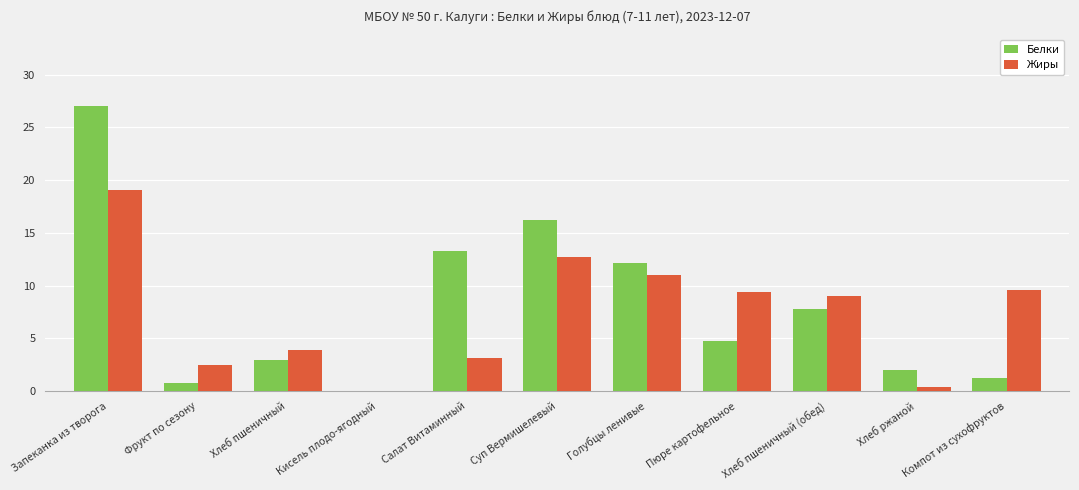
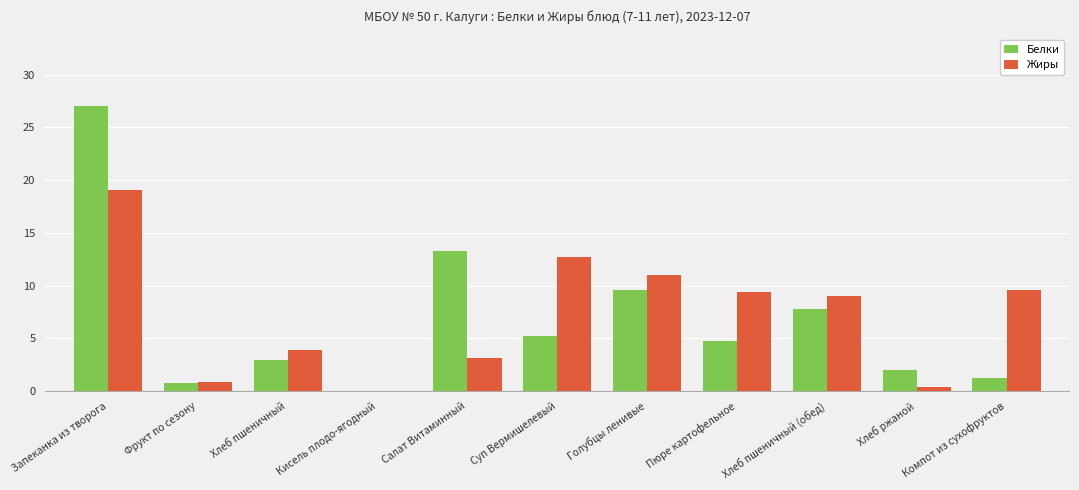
  {
    "Белки": {
      "Запеканка из творога": 27.0,
      "Фрукт по сезону": 0.8,
      "Хлеб пшеничный": 2.9,
      "Салат Витаминный": 13.3,
-     "Суп Вермишелевый": 16.2,
-     "Голубцы ленивые": 12.1,
+     "Суп Вермишелевый": 5.2,
+     "Голубцы ленивые": 9.6,
      "Пюре картофельное": 4.7,
      "Хлеб пшеничный (обед)": 7.8,
      "Хлеб ржаной": 2.0,
      "Компот из сухофруктов": 1.3
    },
    "Жиры": {
      "Запеканка из творога": 19.1,
-     "Фрукт по сезону": 2.5,
+     "Фрукт по сезону": 0.9,
      "Хлеб пшеничный": 3.9,
      "Кисель плодо-ягодный": 0.0,
      "Салат Витаминный": 3.1,
      "Суп Вермишелевый": 12.7,
      "Голубцы ленивые": 11.0,
      "Пюре картофельное": 9.4,
      "Хлеб пшеничный (обед)": 9.0,
      "Хлеб ржаной": 0.4,
      "Компот из сухофруктов": 9.6
    }
  }
